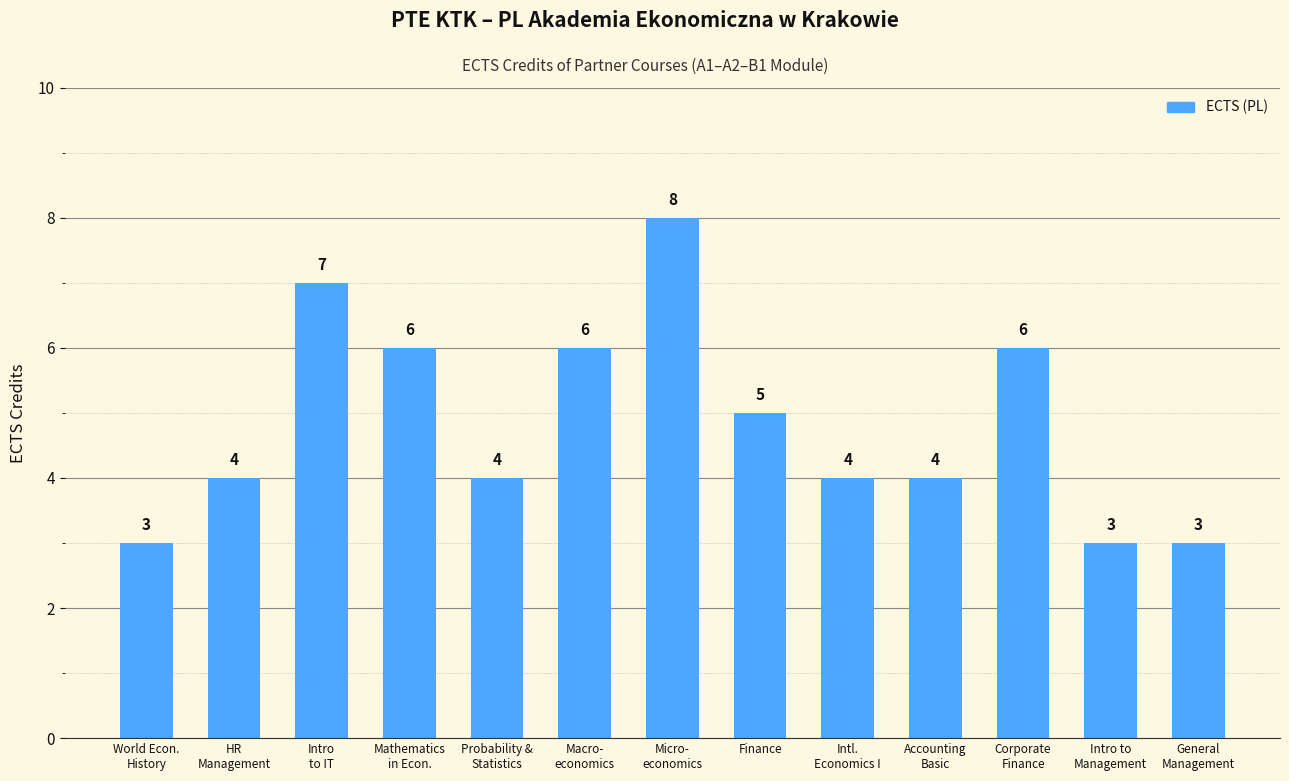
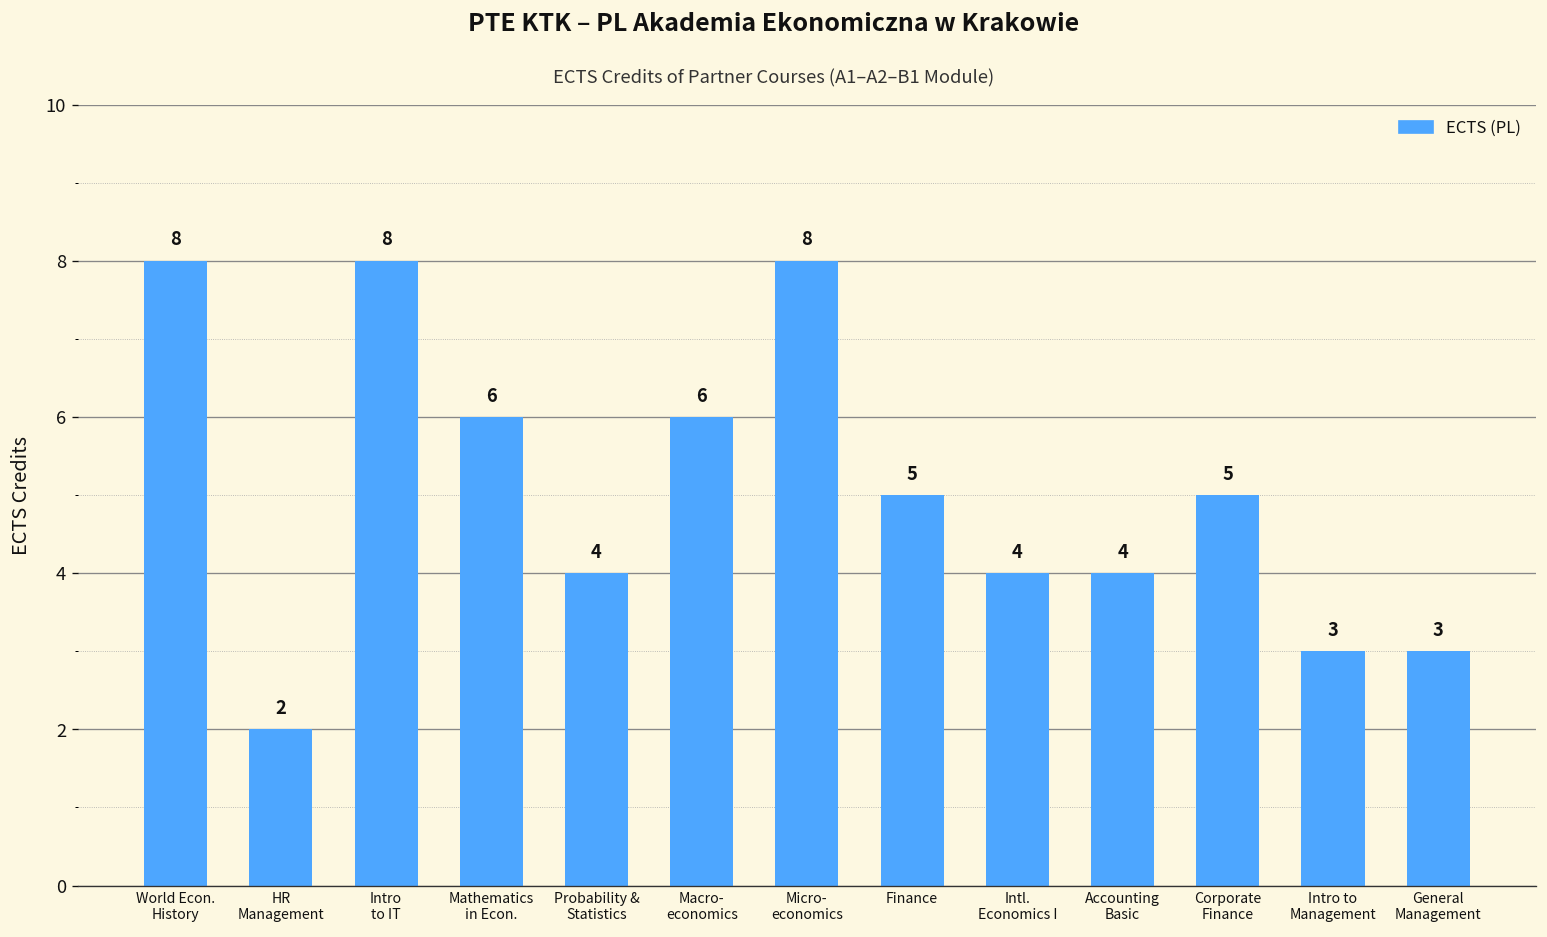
  {
-   "World Econ. History": 3,
-   "HR Management": 4,
-   "Intro to IT": 7,
+   "World Econ. History": 8,
+   "HR Management": 2,
+   "Intro to IT": 8,
    "Mathematics in Econ.": 6,
    "Probability & Statistics": 4,
    "Macro- economics": 6,
    "Micro- economics": 8,
    "Finance": 5,
    "Intl. Economics I": 4,
    "Accounting Basic": 4,
-   "Corporate Finance": 6,
+   "Corporate Finance": 5,
    "Intro to Management": 3,
    "General Management": 3
  }
